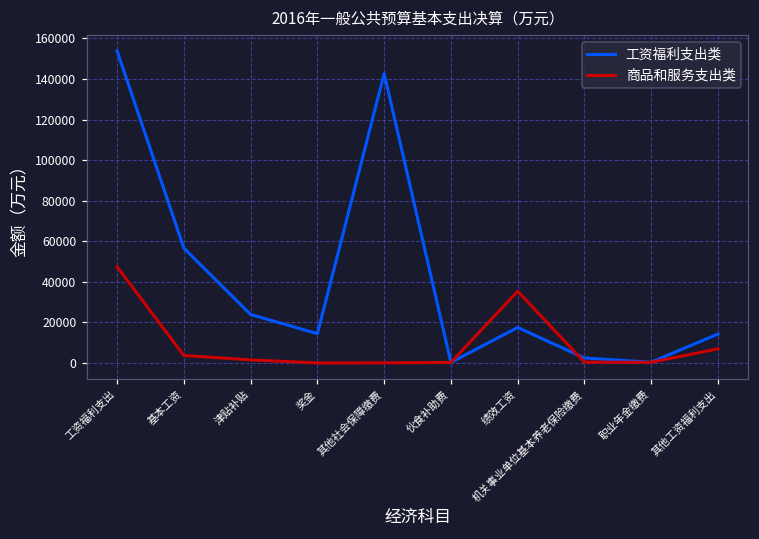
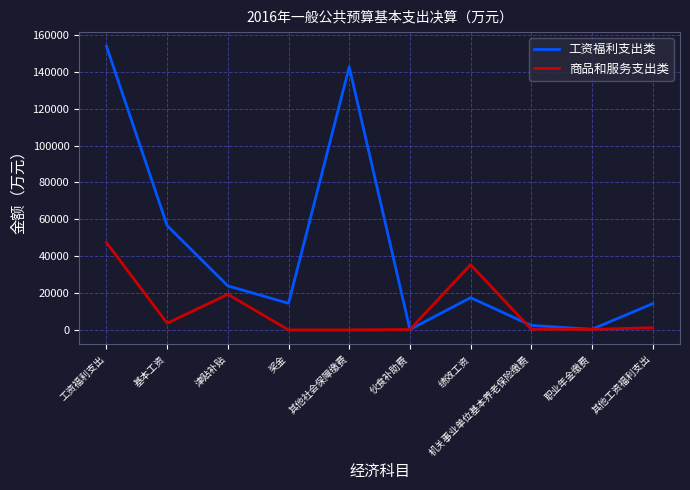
  {
    "工资福利支出类": {
      "工资福利支出": 154000,
      "基本工资": 57000,
      "津贴补贴": 24000,
      "奖金": 15000,
      "其他社会保障缴费": 143000,
      "绩效工资": 18000,
      "机关事业单位基本养老保险缴费": 2000,
      "其他工资福利支出": 14000
    },
    "商品和服务支出类": {
      "工资福利支出": 47000,
      "基本工资": 4000,
-     "津贴补贴": 2000,
+     "津贴补贴": 19000,
      "奖金": 0,
      "其他社会保障缴费": 0,
      "绩效工资": 35000,
      "机关事业单位基本养老保险缴费": 0,
-     "其他工资福利支出": 7000
+     "其他工资福利支出": 1000
    }
  }
